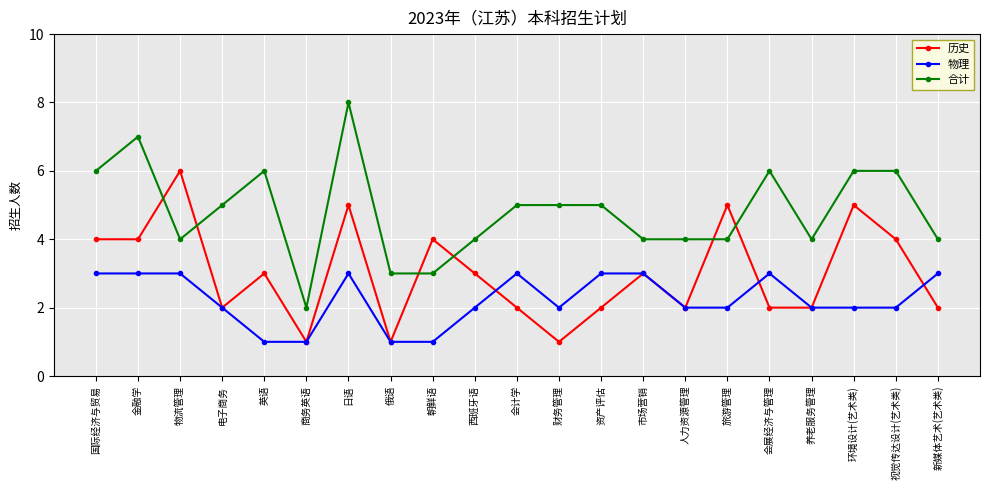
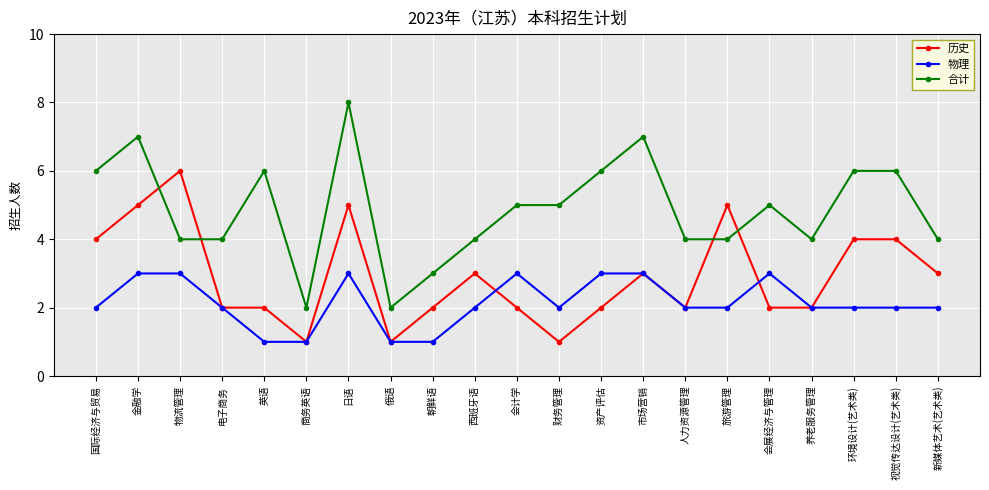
  {
    "历史": {
      "国际经济与贸易": 4,
-     "金融学": 4,
+     "金融学": 5,
      "物流管理": 6,
-     "英语": 3,
+     "英语": 2,
      "日语": 5,
-     "朝鲜语": 4,
+     "朝鲜语": 2,
      "西班牙语": 3,
      "会计学": 2,
      "财务管理": 1,
      "资产评估": 2,
      "旅游管理": 5,
      "会展经济与管理": 2,
-     "环境设计(艺术类)": 5,
+     "环境设计(艺术类)": 4,
      "视觉传达设计(艺术类)": 4,
-     "新媒体艺术(艺术类)": 2
+     "新媒体艺术(艺术类)": 3
    },
    "物理": {
-     "国际经济与贸易": 3,
+     "国际经济与贸易": 2,
      "金融学": 3,
      "物流管理": 3,
      "英语": 1,
      "日语": 3,
      "朝鲜语": 1,
      "西班牙语": 2,
      "会计学": 3,
      "财务管理": 2,
      "资产评估": 3,
      "旅游管理": 2,
      "会展经济与管理": 3,
      "环境设计(艺术类)": 2,
      "视觉传达设计(艺术类)": 2,
-     "新媒体艺术(艺术类)": 3
+     "新媒体艺术(艺术类)": 2
    },
    "合计": {
      "国际经济与贸易": 6,
      "金融学": 7,
      "物流管理": 4,
-     "电子商务": 5,
+     "电子商务": 4,
      "英语": 6,
      "商务英语": 2,
      "日语": 8,
-     "俄语": 3,
+     "俄语": 2,
      "朝鲜语": 3,
      "西班牙语": 4,
      "会计学": 5,
      "财务管理": 5,
-     "资产评估": 5,
-     "市场营销": 4,
+     "资产评估": 6,
+     "市场营销": 7,
      "人力资源管理": 4,
      "旅游管理": 4,
-     "会展经济与管理": 6,
+     "会展经济与管理": 5,
      "养老服务管理": 4,
      "环境设计(艺术类)": 6,
      "视觉传达设计(艺术类)": 6,
      "新媒体艺术(艺术类)": 4
    }
  }
